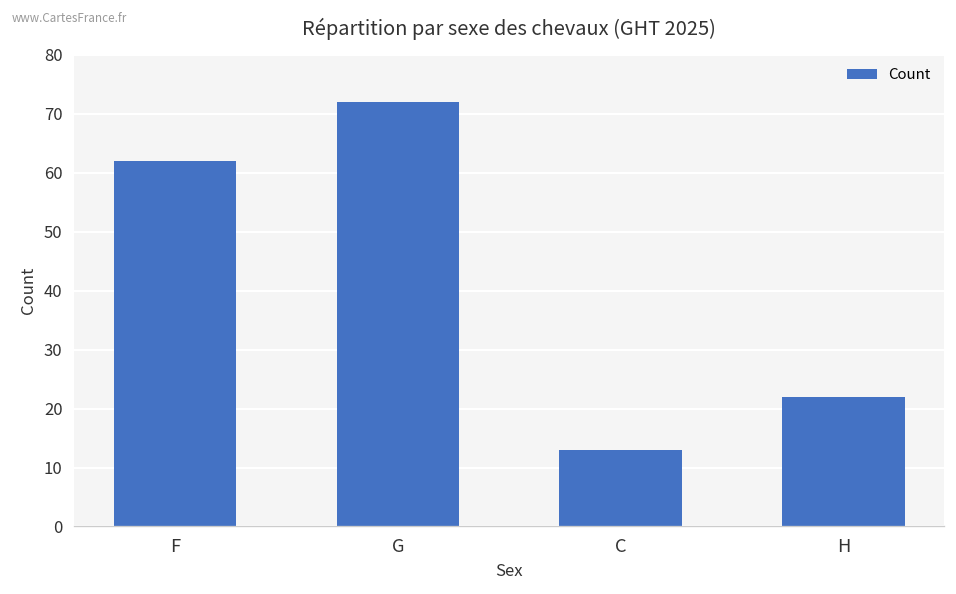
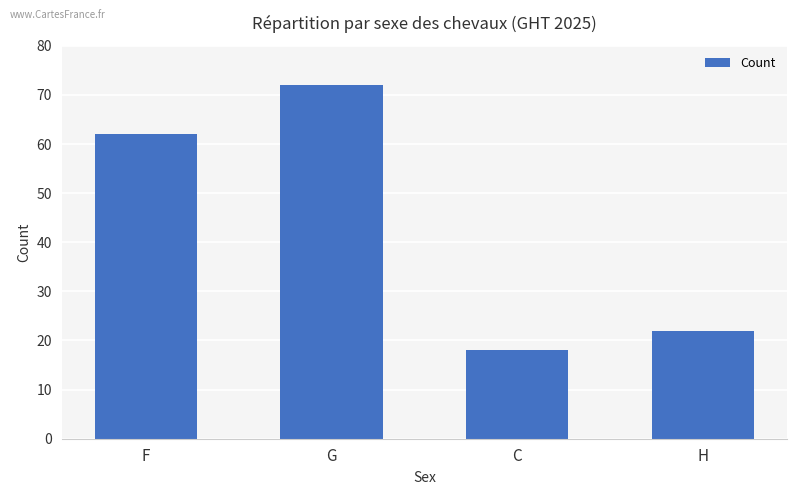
  {
    "F": 62,
    "G": 72,
-   "C": 13,
+   "C": 18,
    "H": 22
  }
